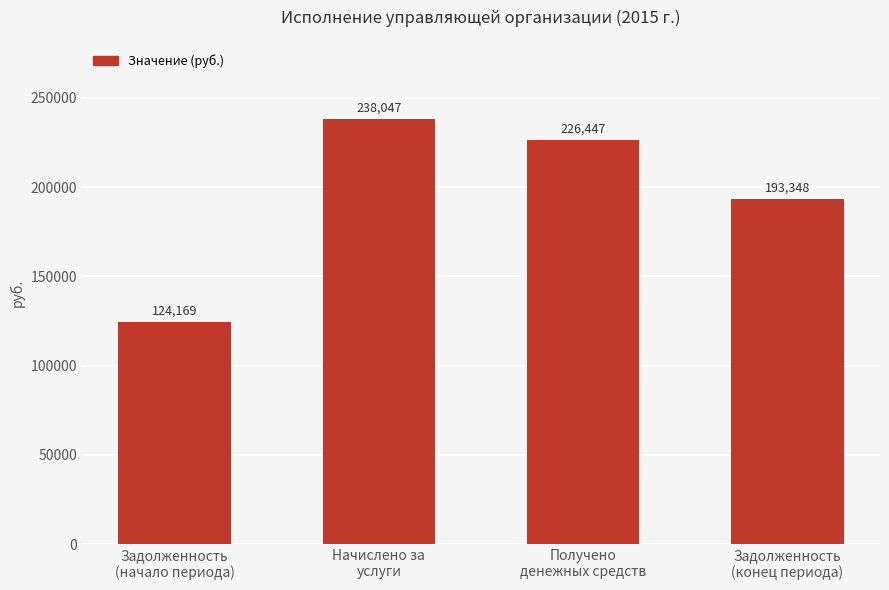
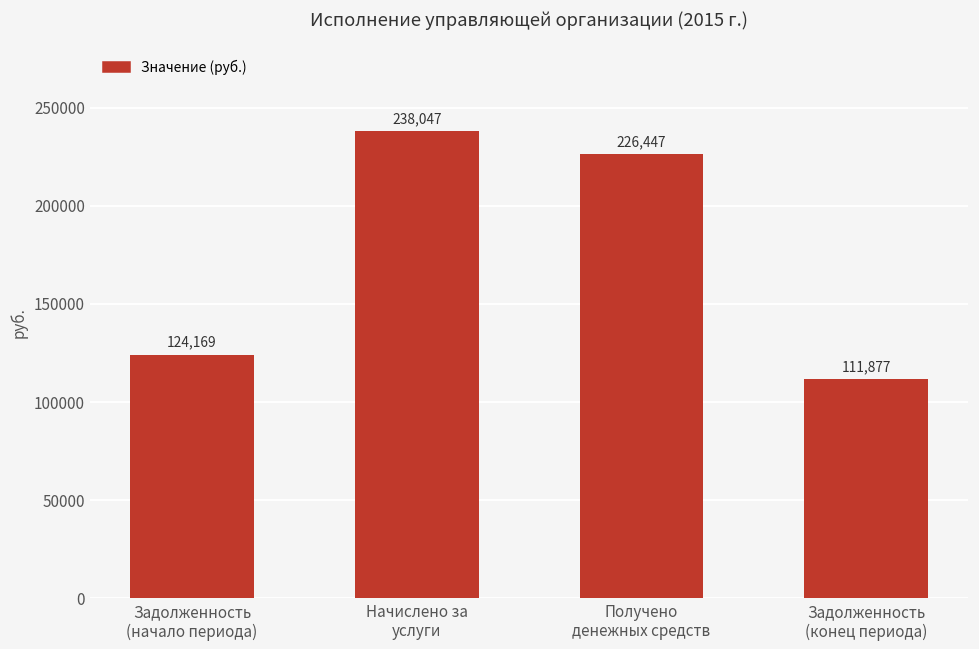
  {
    "Задолженность (начало периода)": "124,169",
    "Начислено за услуги": "238,047",
    "Получено денежных средств": "226,447",
-   "Задолженность (конец периода)": "193,348"
+   "Задолженность (конец периода)": "111,877"
  }
